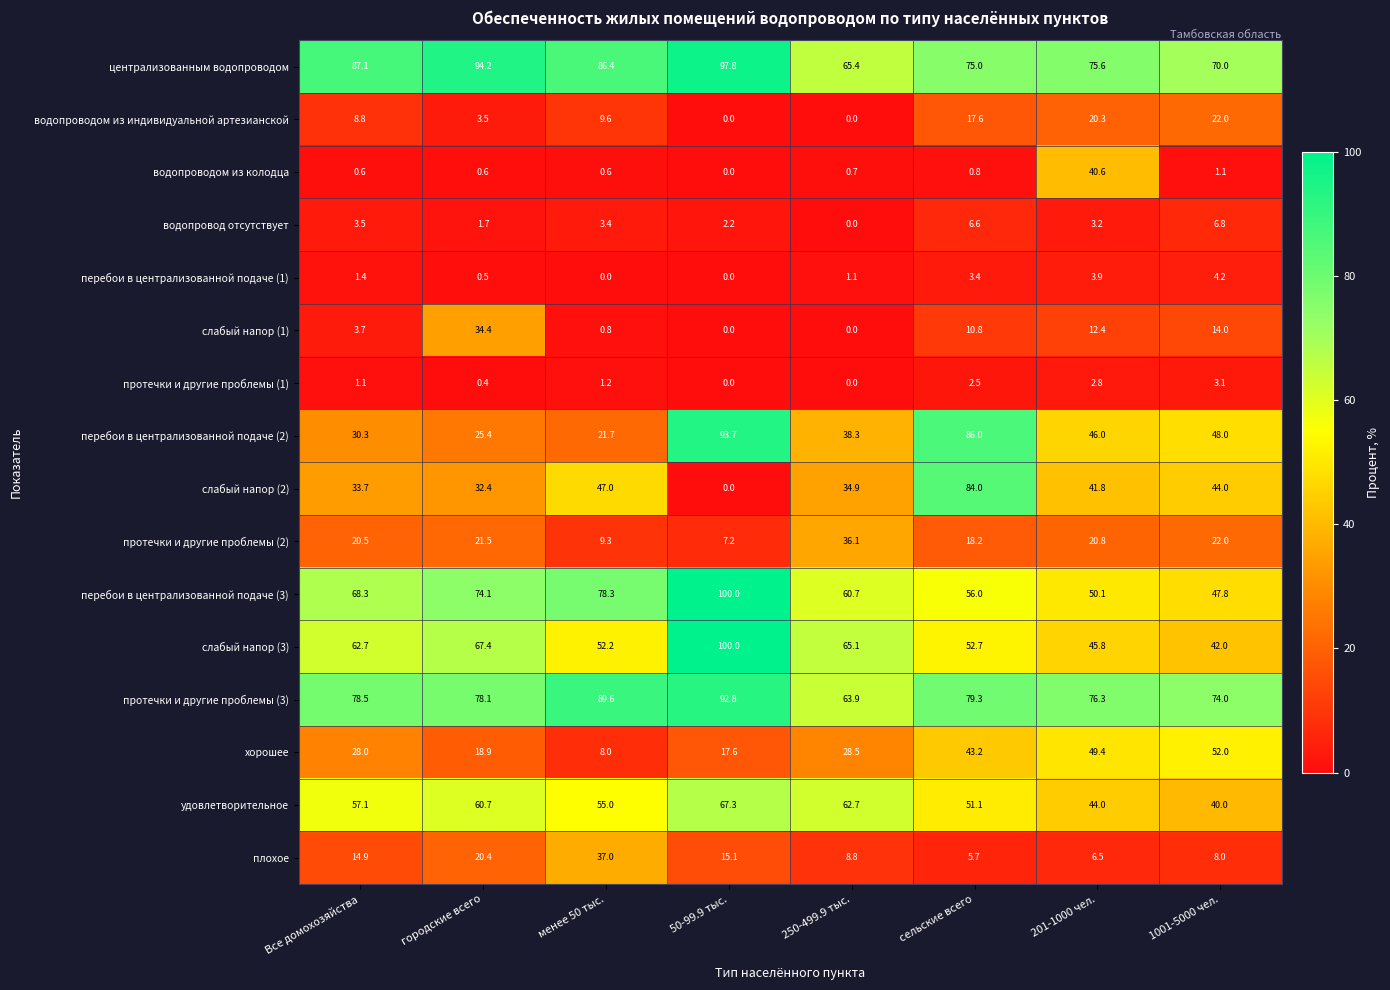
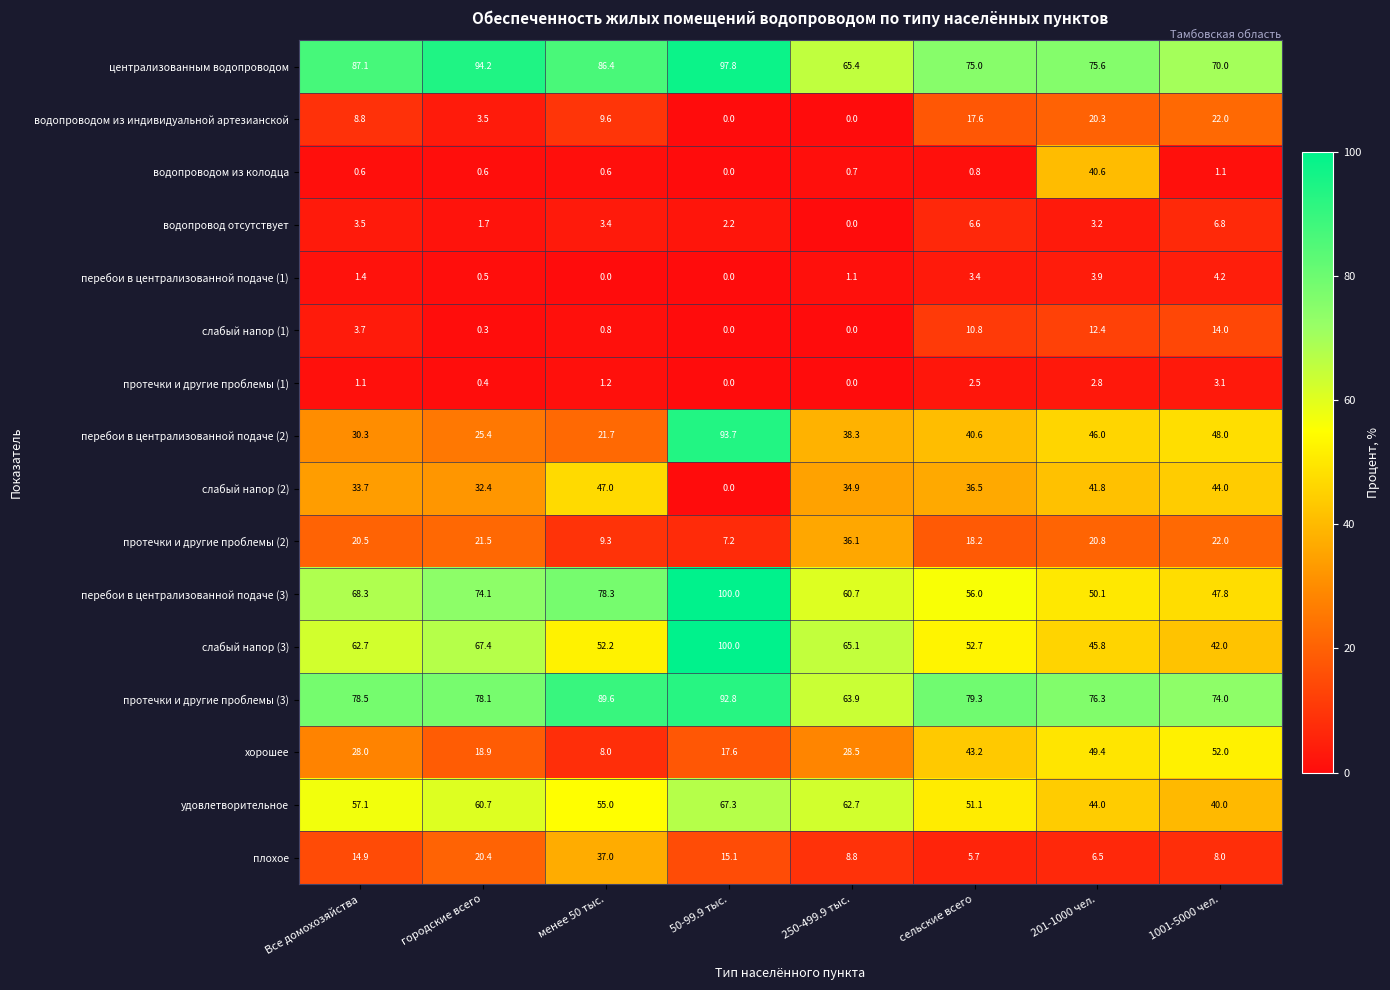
  {
    "централизованным водопроводом": {
      "Все домохозяйства": 87.1,
      "городские всего": 94.2,
      "менее 50 тыс.": 86.4,
      "50-99.9 тыс.": 97.8,
      "250-499.9 тыс.": 65.4,
      "сельские всего": 75.0,
      "201-1000 чел.": 75.6,
      "1001-5000 чел.": 70.0
    },
    "водопроводом из индивидуальной артезианской": {
      "Все домохозяйства": 8.8,
      "городские всего": 3.5,
      "менее 50 тыс.": 9.6,
      "50-99.9 тыс.": 0.0,
      "250-499.9 тыс.": 0.0,
      "сельские всего": 17.6,
      "201-1000 чел.": 20.3,
      "1001-5000 чел.": 22.0
    },
    "водопроводом из колодца": {
      "Все домохозяйства": 0.6,
      "городские всего": 0.6,
      "менее 50 тыс.": 0.6,
      "50-99.9 тыс.": 0.0,
      "250-499.9 тыс.": 0.7,
      "сельские всего": 0.8,
      "201-1000 чел.": 40.6,
      "1001-5000 чел.": 1.1
    },
    "водопровод отсутствует": {
      "Все домохозяйства": 3.5,
      "городские всего": 1.7,
      "менее 50 тыс.": 3.4,
      "50-99.9 тыс.": 2.2,
      "250-499.9 тыс.": 0.0,
      "сельские всего": 6.6,
      "201-1000 чел.": 3.2,
      "1001-5000 чел.": 6.8
    },
    "перебои в централизованной подаче (1)": {
      "Все домохозяйства": 1.4,
      "городские всего": 0.5,
      "менее 50 тыс.": 0.0,
      "50-99.9 тыс.": 0.0,
      "250-499.9 тыс.": 1.1,
      "сельские всего": 3.4,
      "201-1000 чел.": 3.9,
      "1001-5000 чел.": 4.2
    },
    "слабый напор (1)": {
      "Все домохозяйства": 3.7,
-     "городские всего": 34.4,
+     "городские всего": 0.3,
      "менее 50 тыс.": 0.8,
      "50-99.9 тыс.": 0.0,
      "250-499.9 тыс.": 0.0,
      "сельские всего": 10.8,
      "201-1000 чел.": 12.4,
      "1001-5000 чел.": 14.0
    },
    "протечки и другие проблемы (1)": {
      "Все домохозяйства": 1.1,
      "городские всего": 0.4,
      "менее 50 тыс.": 1.2,
      "50-99.9 тыс.": 0.0,
      "250-499.9 тыс.": 0.0,
      "сельские всего": 2.5,
      "201-1000 чел.": 2.8,
      "1001-5000 чел.": 3.1
    },
    "перебои в централизованной подаче (2)": {
      "Все домохозяйства": 30.3,
      "городские всего": 25.4,
      "менее 50 тыс.": 21.7,
      "50-99.9 тыс.": 93.7,
      "250-499.9 тыс.": 38.3,
-     "сельские всего": 86.0,
+     "сельские всего": 40.6,
      "201-1000 чел.": 46.0,
      "1001-5000 чел.": 48.0
    },
    "слабый напор (2)": {
      "Все домохозяйства": 33.7,
      "городские всего": 32.4,
      "менее 50 тыс.": 47.0,
      "50-99.9 тыс.": 0.0,
      "250-499.9 тыс.": 34.9,
-     "сельские всего": 84.0,
+     "сельские всего": 36.5,
      "201-1000 чел.": 41.8,
      "1001-5000 чел.": 44.0
    },
    "протечки и другие проблемы (2)": {
      "Все домохозяйства": 20.5,
      "городские всего": 21.5,
      "менее 50 тыс.": 9.3,
      "50-99.9 тыс.": 7.2,
      "250-499.9 тыс.": 36.1,
      "сельские всего": 18.2,
      "201-1000 чел.": 20.8,
      "1001-5000 чел.": 22.0
    },
    "перебои в централизованной подаче (3)": {
      "Все домохозяйства": 68.3,
      "городские всего": 74.1,
      "менее 50 тыс.": 78.3,
      "50-99.9 тыс.": 100.0,
      "250-499.9 тыс.": 60.7,
      "сельские всего": 56.0,
      "201-1000 чел.": 50.1,
      "1001-5000 чел.": 47.8
    },
    "слабый напор (3)": {
      "Все домохозяйства": 62.7,
      "городские всего": 67.4,
      "менее 50 тыс.": 52.2,
      "50-99.9 тыс.": 100.0,
      "250-499.9 тыс.": 65.1,
      "сельские всего": 52.7,
      "201-1000 чел.": 45.8,
      "1001-5000 чел.": 42.0
    },
    "протечки и другие проблемы (3)": {
      "Все домохозяйства": 78.5,
      "городские всего": 78.1,
      "менее 50 тыс.": 89.6,
      "50-99.9 тыс.": 92.8,
      "250-499.9 тыс.": 63.9,
      "сельские всего": 79.3,
      "201-1000 чел.": 76.3,
      "1001-5000 чел.": 74.0
    },
    "хорошее": {
      "Все домохозяйства": 28.0,
      "городские всего": 18.9,
      "менее 50 тыс.": 8.0,
      "50-99.9 тыс.": 17.6,
      "250-499.9 тыс.": 28.5,
      "сельские всего": 43.2,
      "201-1000 чел.": 49.4,
      "1001-5000 чел.": 52.0
    },
    "удовлетворительное": {
      "Все домохозяйства": 57.1,
      "городские всего": 60.7,
      "менее 50 тыс.": 55.0,
      "50-99.9 тыс.": 67.3,
      "250-499.9 тыс.": 62.7,
      "сельские всего": 51.1,
      "201-1000 чел.": 44.0,
      "1001-5000 чел.": 40.0
    },
    "плохое": {
      "Все домохозяйства": 14.9,
      "городские всего": 20.4,
      "менее 50 тыс.": 37.0,
      "50-99.9 тыс.": 15.1,
      "250-499.9 тыс.": 8.8,
      "сельские всего": 5.7,
      "201-1000 чел.": 6.5,
      "1001-5000 чел.": 8.0
    }
  }
